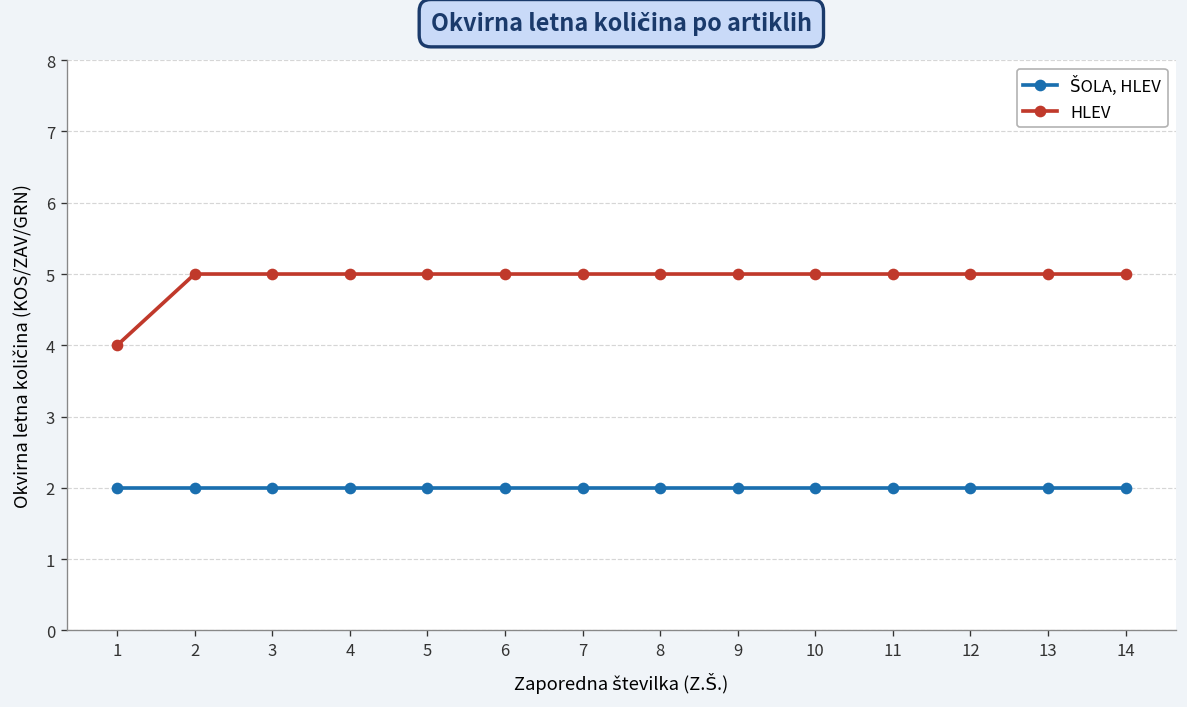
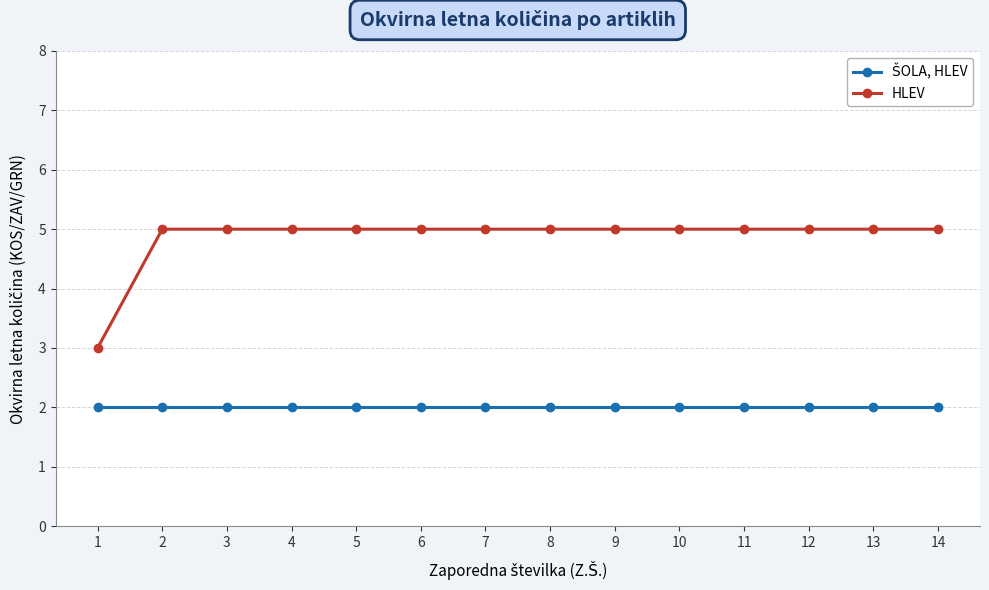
  {
    "ŠOLA, HLEV": {
      "1": 2,
      "2": 2,
      "3": 2,
      "4": 2,
      "5": 2,
      "6": 2,
      "7": 2,
      "8": 2,
      "9": 2,
      "10": 2,
      "11": 2,
      "12": 2,
      "13": 2,
      "14": 2
    },
    "HLEV": {
-     "1": 4,
+     "1": 3,
      "2": 5,
      "3": 5,
      "4": 5,
      "5": 5,
      "6": 5,
      "7": 5,
      "8": 5,
      "9": 5,
      "10": 5,
      "11": 5,
      "12": 5,
      "13": 5,
      "14": 5
    }
  }
